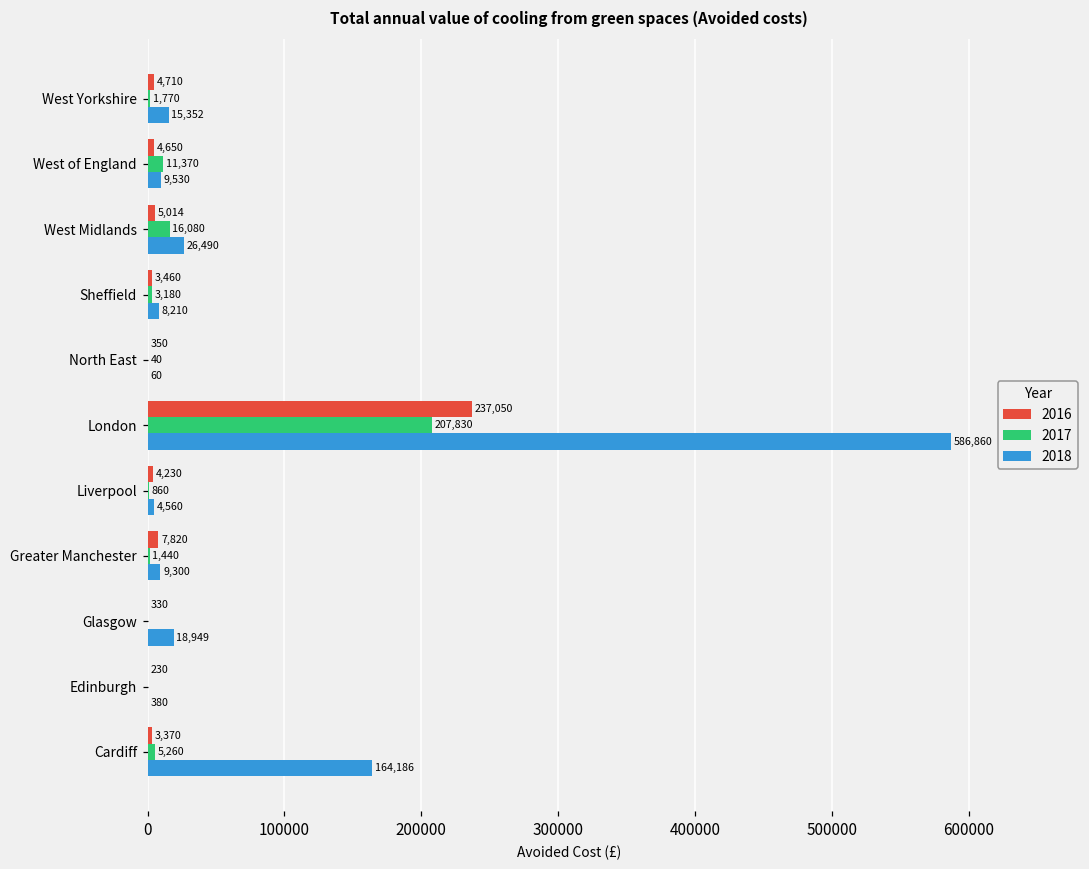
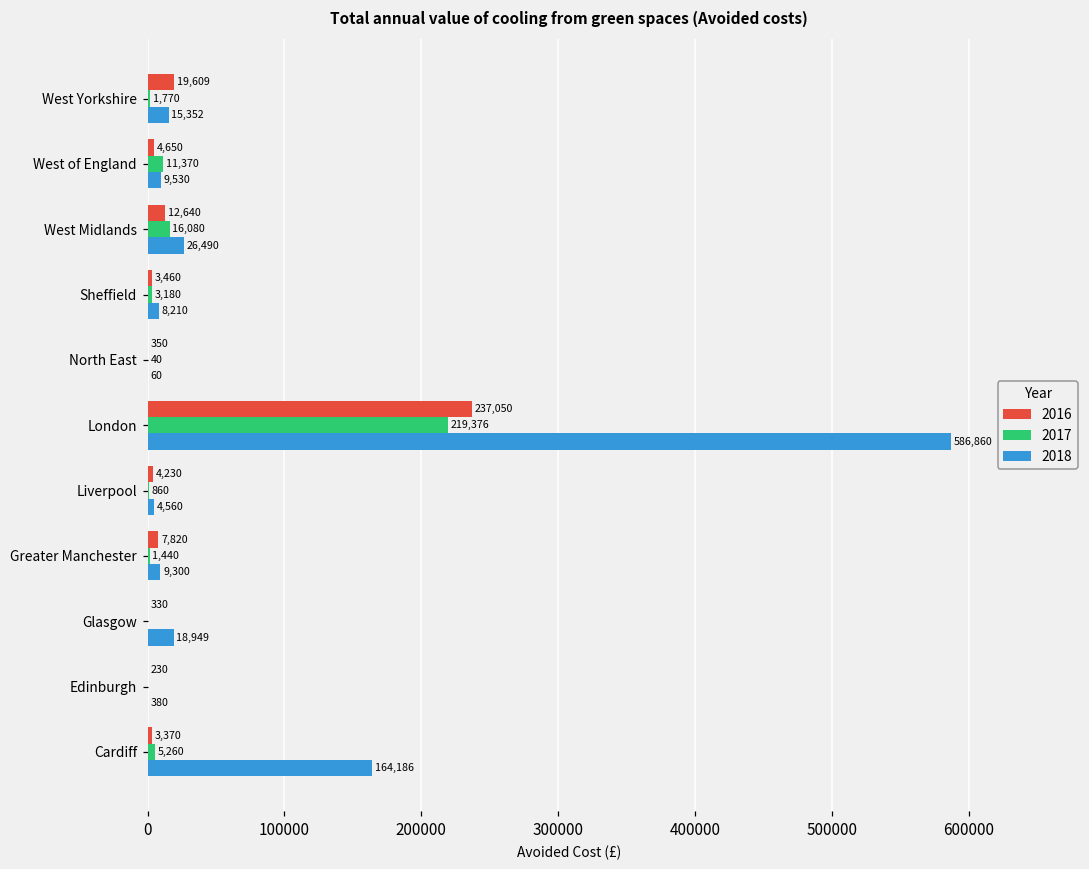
  {
    "2016": {
-     "West Yorkshire": "4,710",
+     "West Yorkshire": "19,609",
      "West of England": "4,650",
-     "West Midlands": "5,014",
+     "West Midlands": "12,640",
      "Sheffield": "3,460",
      "North East": "350",
      "London": "237,050",
      "Liverpool": "4,230",
      "Greater Manchester": "7,820",
      "Glasgow": "330",
      "Edinburgh": "230",
      "Cardiff": "3,370"
    },
    "2017": {
      "West Yorkshire": "1,770",
      "West of England": "11,370",
      "West Midlands": "16,080",
      "Sheffield": "3,180",
      "North East": "40",
-     "London": "207,830",
+     "London": "219,376",
      "Liverpool": "860",
      "Greater Manchester": "1,440",
      "Cardiff": "5,260"
    },
    "2018": {
      "West Yorkshire": "15,352",
      "West of England": "9,530",
      "West Midlands": "26,490",
      "Sheffield": "8,210",
      "North East": "60",
      "London": "586,860",
      "Liverpool": "4,560",
      "Greater Manchester": "9,300",
      "Glasgow": "18,949",
      "Edinburgh": "380",
      "Cardiff": "164,186"
    }
  }
